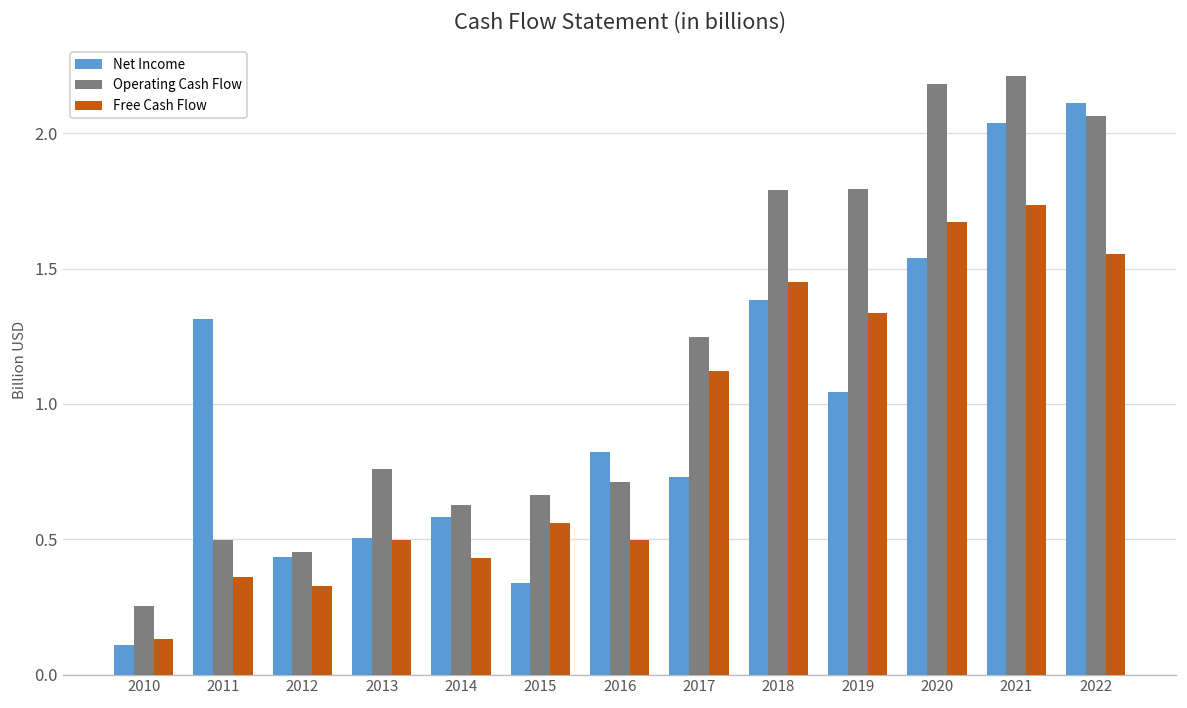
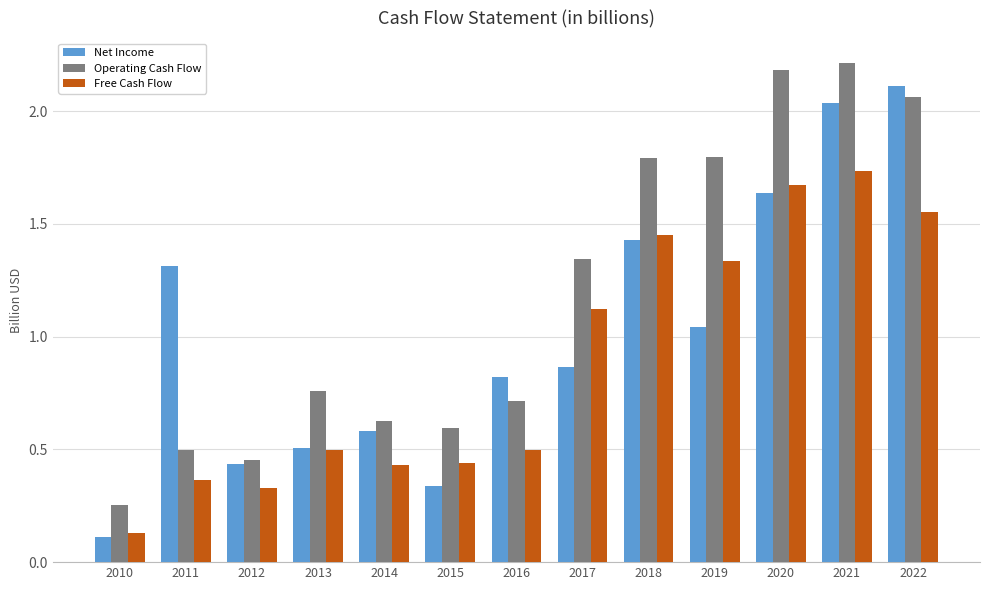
  {
    "Net Income": {
      "2010": 0.11,
      "2011": 1.31,
      "2012": 0.44,
      "2013": 0.50,
      "2014": 0.58,
      "2015": 0.34,
      "2016": 0.82,
-     "2017": 0.73,
-     "2018": 1.38,
+     "2017": 0.86,
+     "2018": 1.43,
      "2019": 1.04,
-     "2020": 1.54,
+     "2020": 1.64,
      "2021": 2.04,
      "2022": 2.11
    },
    "Operating Cash Flow": {
      "2010": 0.25,
      "2011": 0.50,
      "2012": 0.45,
      "2013": 0.76,
      "2014": 0.63,
-     "2015": 0.66,
+     "2015": 0.59,
      "2016": 0.71,
-     "2017": 1.25,
+     "2017": 1.35,
      "2018": 1.79,
      "2019": 1.80,
      "2020": 2.18,
      "2021": 2.21,
      "2022": 2.06
    },
    "Free Cash Flow": {
      "2010": 0.13,
      "2011": 0.36,
      "2012": 0.33,
      "2013": 0.50,
      "2014": 0.43,
-     "2015": 0.56,
+     "2015": 0.44,
      "2016": 0.50,
      "2017": 1.12,
      "2018": 1.45,
      "2019": 1.34,
      "2020": 1.67,
      "2021": 1.74,
      "2022": 1.55
    }
  }
